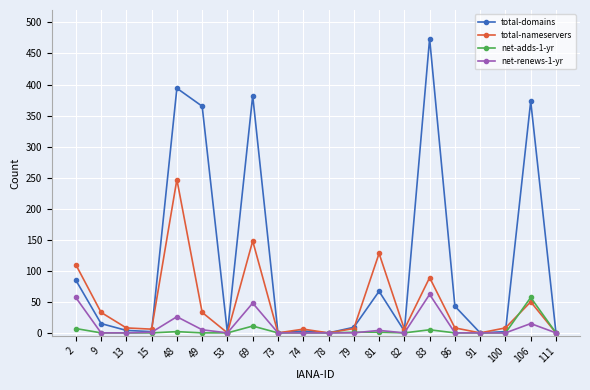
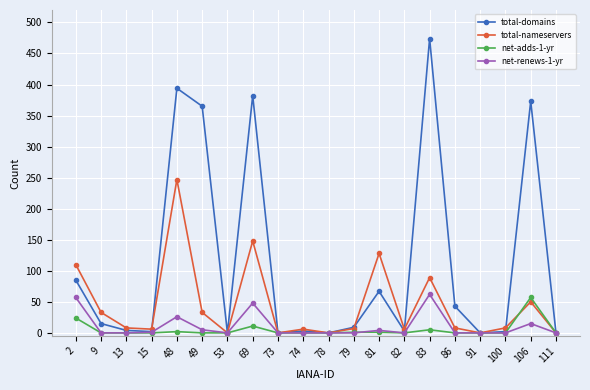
  {
    "total-domains": {
      "2": 90,
      "9": 20,
      "48": 390,
      "49": 370,
      "69": 380,
      "81": 70,
      "83": 470,
      "86": 40,
      "106": 370
    },
    "total-nameservers": {
      "2": 110,
      "9": 30,
      "48": 250,
      "49": 30,
      "69": 150,
      "81": 130,
      "83": 90,
      "86": 10,
      "100": 10,
      "106": 50
    },
    "net-adds-1-yr": {
-     "2": 10,
+     "2": 20,
      "48": 0,
      "49": 0,
      "69": 10,
      "83": 10,
      "106": 60
    },
    "net-renews-1-yr": {
      "2": 60,
      "48": 30,
      "49": 10,
      "69": 50,
      "83": 60,
      "106": 20
    }
  }
